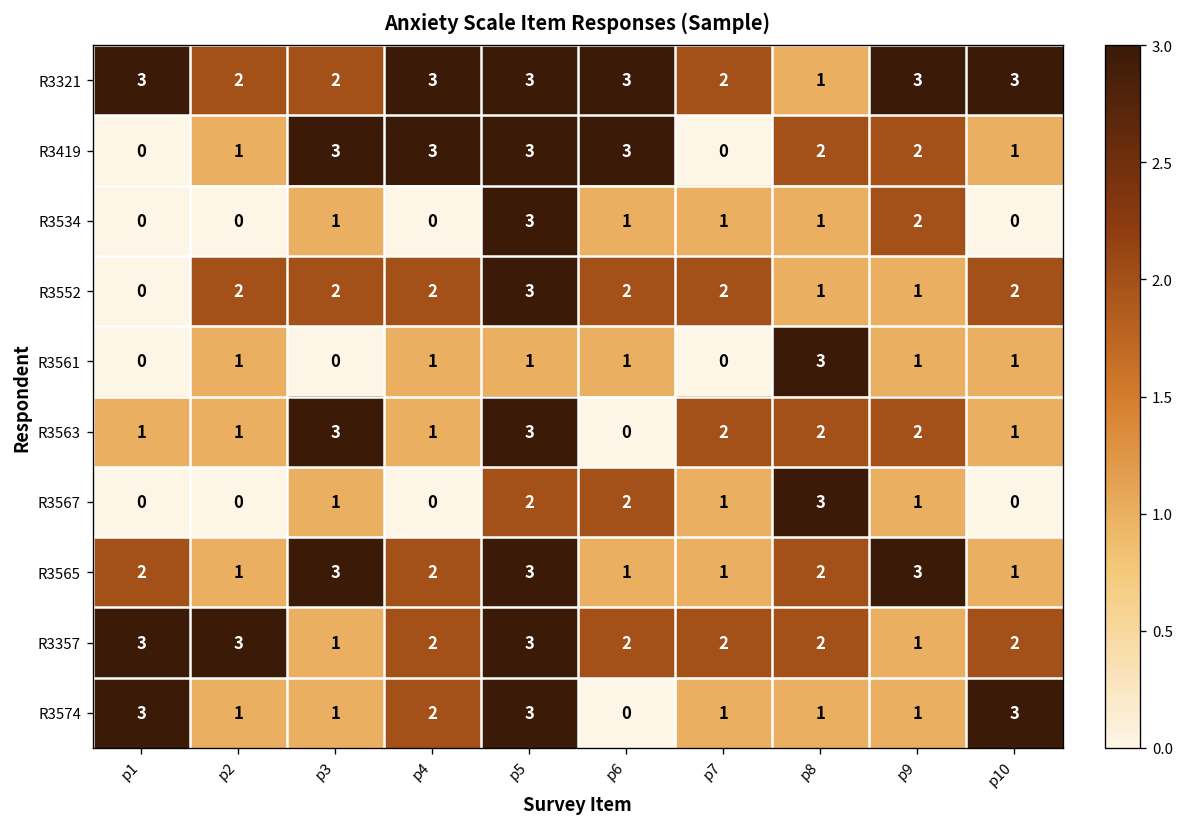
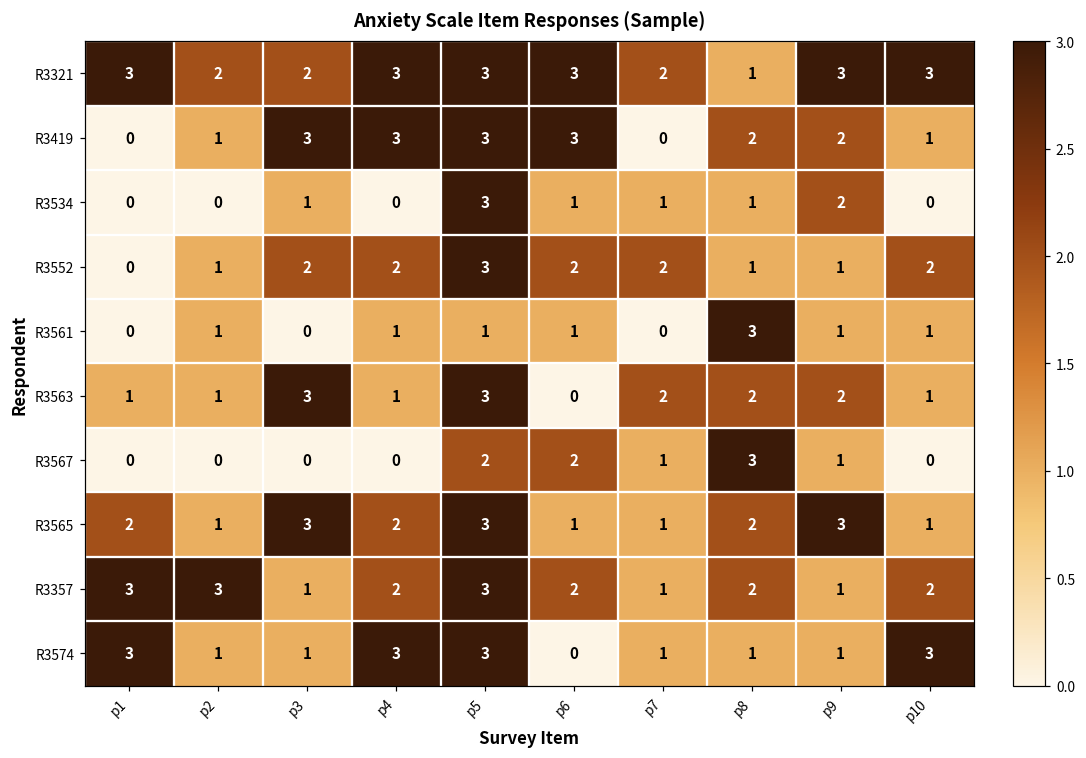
  {
    "R3321": {
      "p1": 3,
      "p2": 2,
      "p3": 2,
      "p4": 3,
      "p5": 3,
      "p6": 3,
      "p7": 2,
      "p8": 1,
      "p9": 3,
      "p10": 3
    },
    "R3419": {
      "p1": 0,
      "p2": 1,
      "p3": 3,
      "p4": 3,
      "p5": 3,
      "p6": 3,
      "p7": 0,
      "p8": 2,
      "p9": 2,
      "p10": 1
    },
    "R3534": {
      "p1": 0,
      "p2": 0,
      "p3": 1,
      "p4": 0,
      "p5": 3,
      "p6": 1,
      "p7": 1,
      "p8": 1,
      "p9": 2,
      "p10": 0
    },
    "R3552": {
      "p1": 0,
-     "p2": 2,
+     "p2": 1,
      "p3": 2,
      "p4": 2,
      "p5": 3,
      "p6": 2,
      "p7": 2,
      "p8": 1,
      "p9": 1,
      "p10": 2
    },
    "R3561": {
      "p1": 0,
      "p2": 1,
      "p3": 0,
      "p4": 1,
      "p5": 1,
      "p6": 1,
      "p7": 0,
      "p8": 3,
      "p9": 1,
      "p10": 1
    },
    "R3563": {
      "p1": 1,
      "p2": 1,
      "p3": 3,
      "p4": 1,
      "p5": 3,
      "p6": 0,
      "p7": 2,
      "p8": 2,
      "p9": 2,
      "p10": 1
    },
    "R3567": {
      "p1": 0,
      "p2": 0,
-     "p3": 1,
+     "p3": 0,
      "p4": 0,
      "p5": 2,
      "p6": 2,
      "p7": 1,
      "p8": 3,
      "p9": 1,
      "p10": 0
    },
    "R3565": {
      "p1": 2,
      "p2": 1,
      "p3": 3,
      "p4": 2,
      "p5": 3,
      "p6": 1,
      "p7": 1,
      "p8": 2,
      "p9": 3,
      "p10": 1
    },
    "R3357": {
      "p1": 3,
      "p2": 3,
      "p3": 1,
      "p4": 2,
      "p5": 3,
      "p6": 2,
-     "p7": 2,
+     "p7": 1,
      "p8": 2,
      "p9": 1,
      "p10": 2
    },
    "R3574": {
      "p1": 3,
      "p2": 1,
      "p3": 1,
-     "p4": 2,
+     "p4": 3,
      "p5": 3,
      "p6": 0,
      "p7": 1,
      "p8": 1,
      "p9": 1,
      "p10": 3
    }
  }
